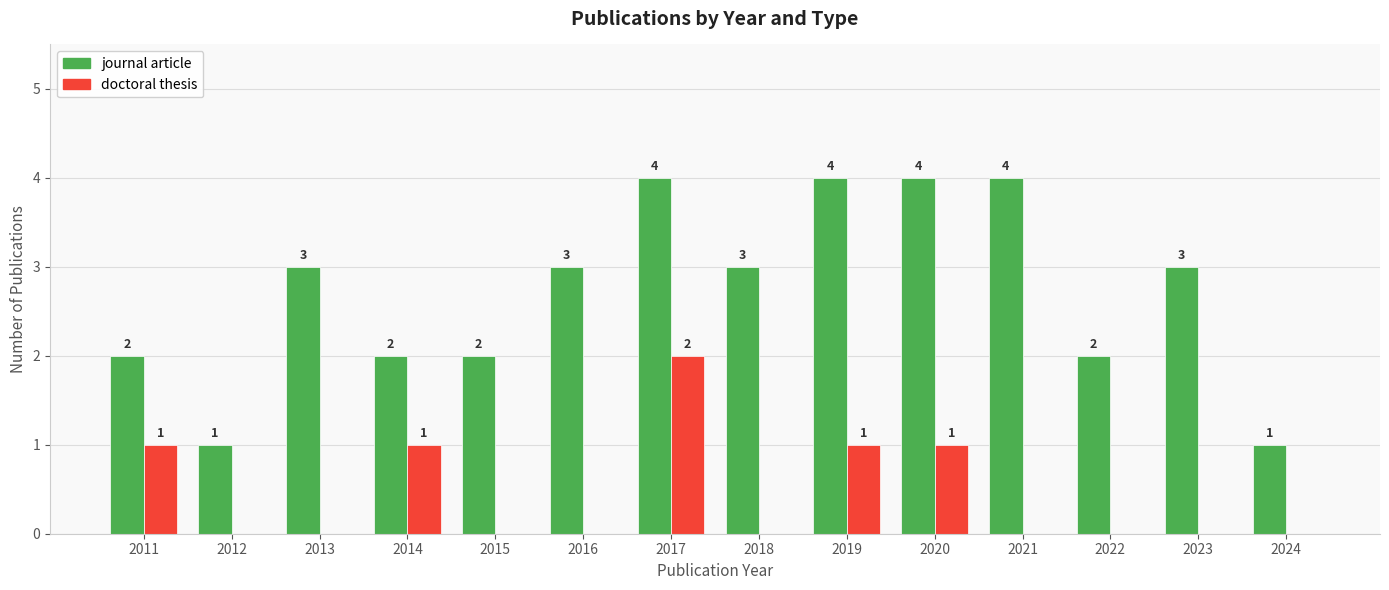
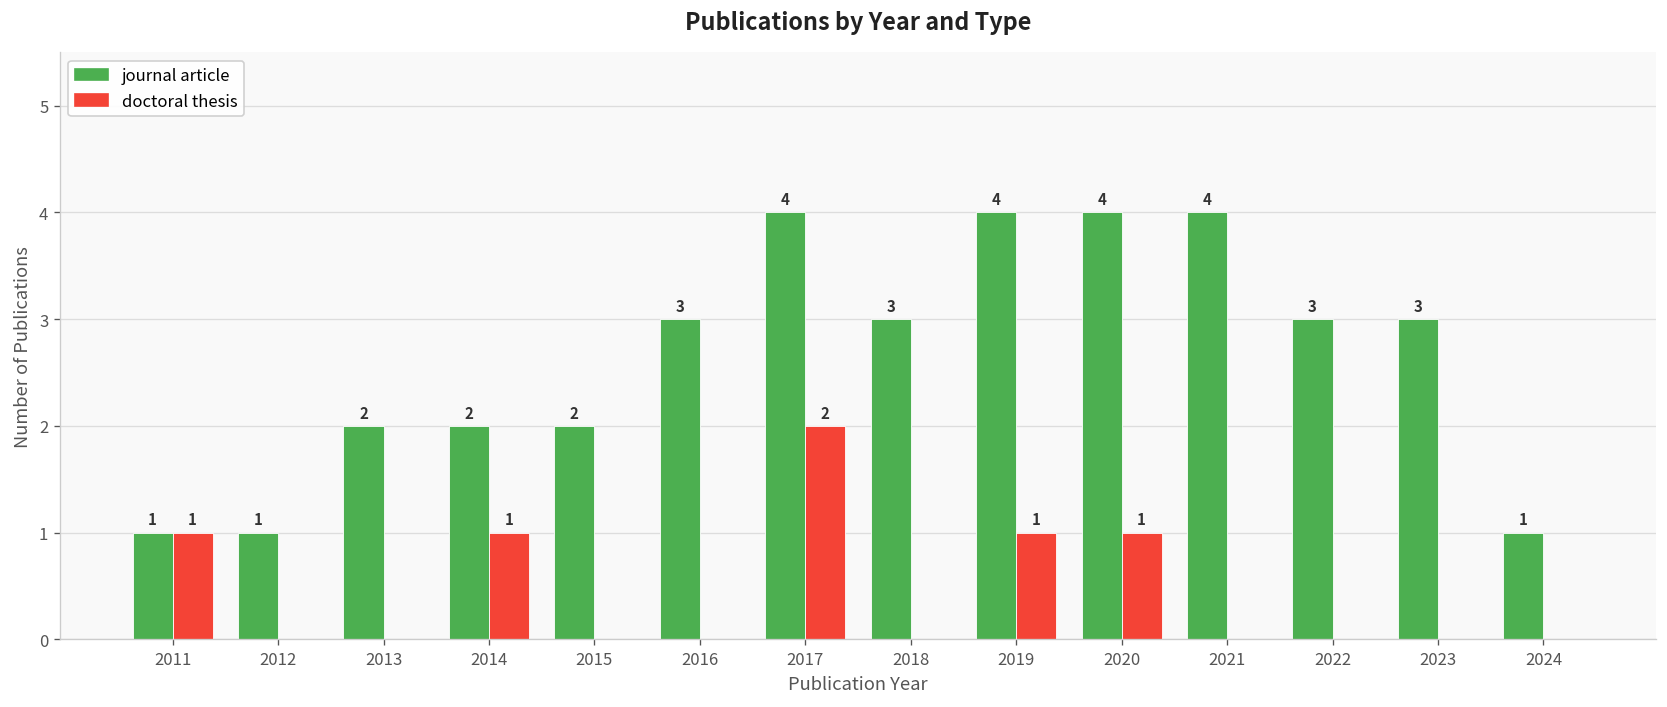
  {
    "journal article": {
-     "2011": 2,
+     "2011": 1,
      "2012": 1,
-     "2013": 3,
+     "2013": 2,
      "2014": 2,
      "2015": 2,
      "2016": 3,
      "2017": 4,
      "2018": 3,
      "2019": 4,
      "2020": 4,
      "2021": 4,
-     "2022": 2,
+     "2022": 3,
      "2023": 3,
      "2024": 1
    },
    "doctoral thesis": {
      "2011": 1,
      "2014": 1,
      "2017": 2,
      "2019": 1,
      "2020": 1
    }
  }
